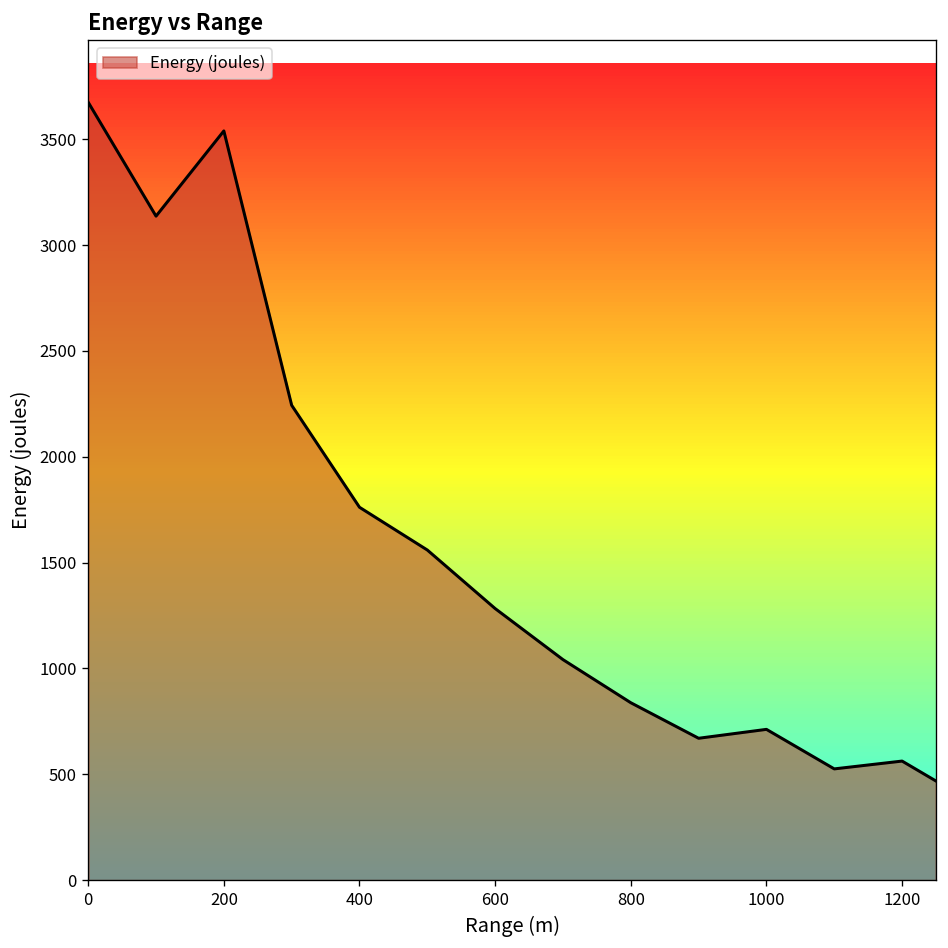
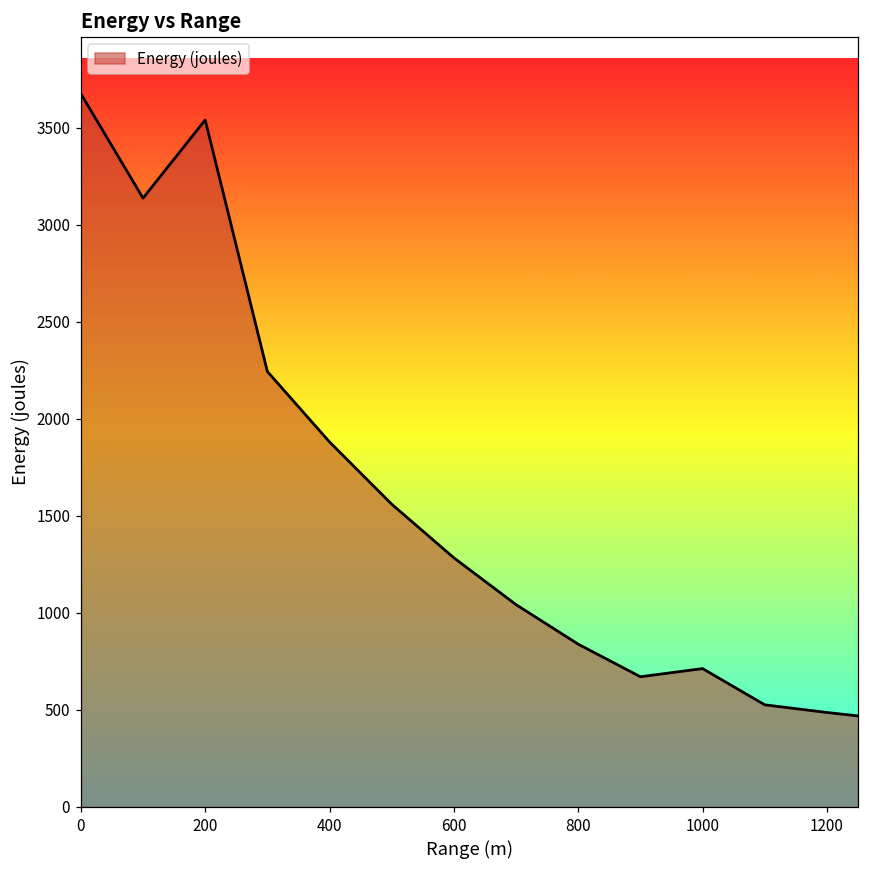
  {
    "0": 3670,
    "200": 3540,
-   "400": 1760,
+   "400": 1880,
    "600": 1280,
    "800": 840,
    "1000": 710,
-   "1200": 560
+   "1200": 490
  }
